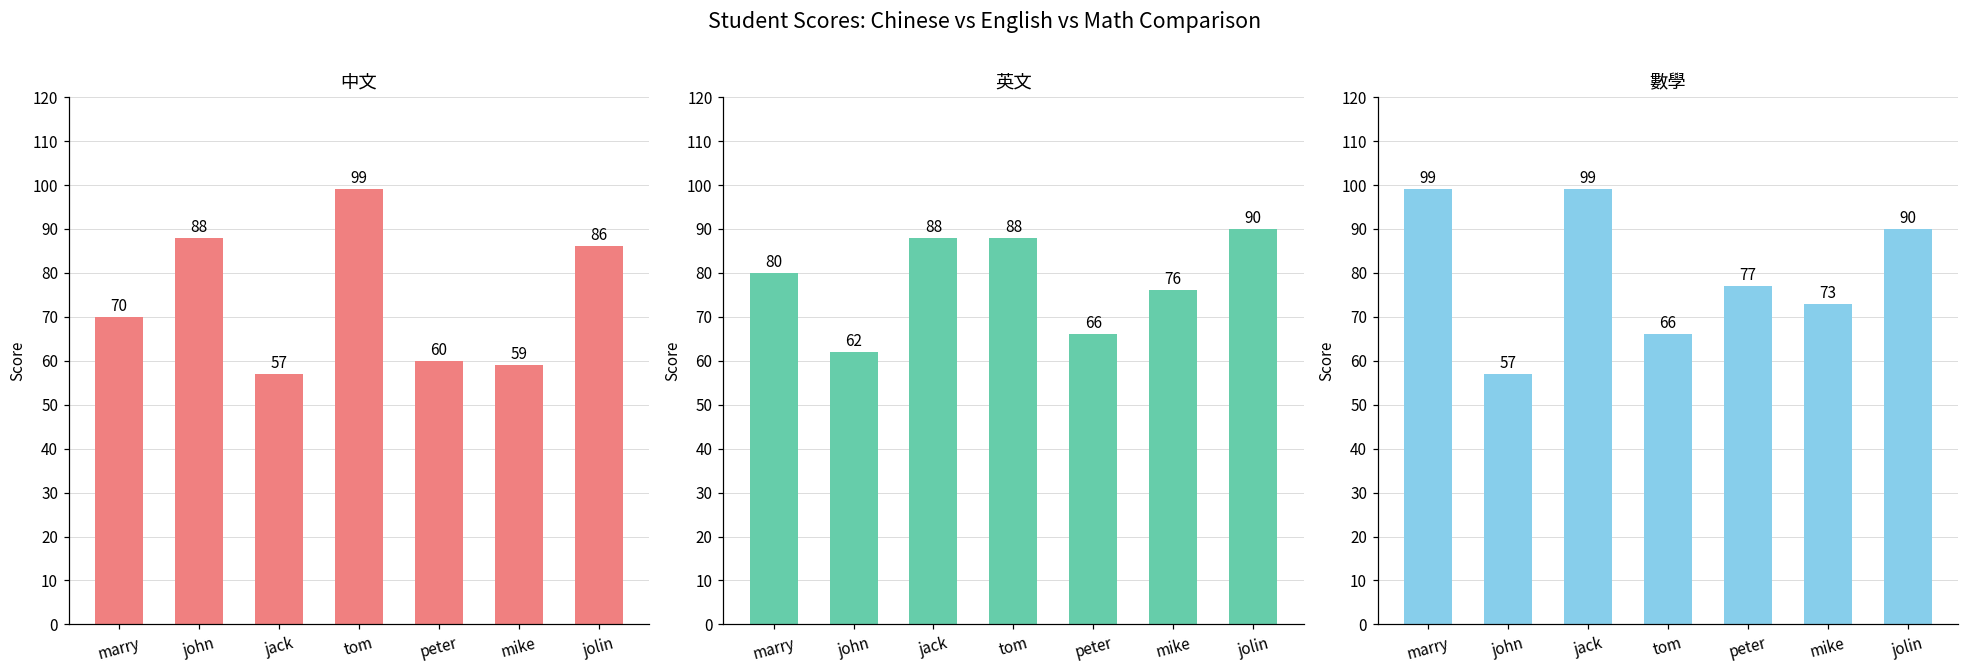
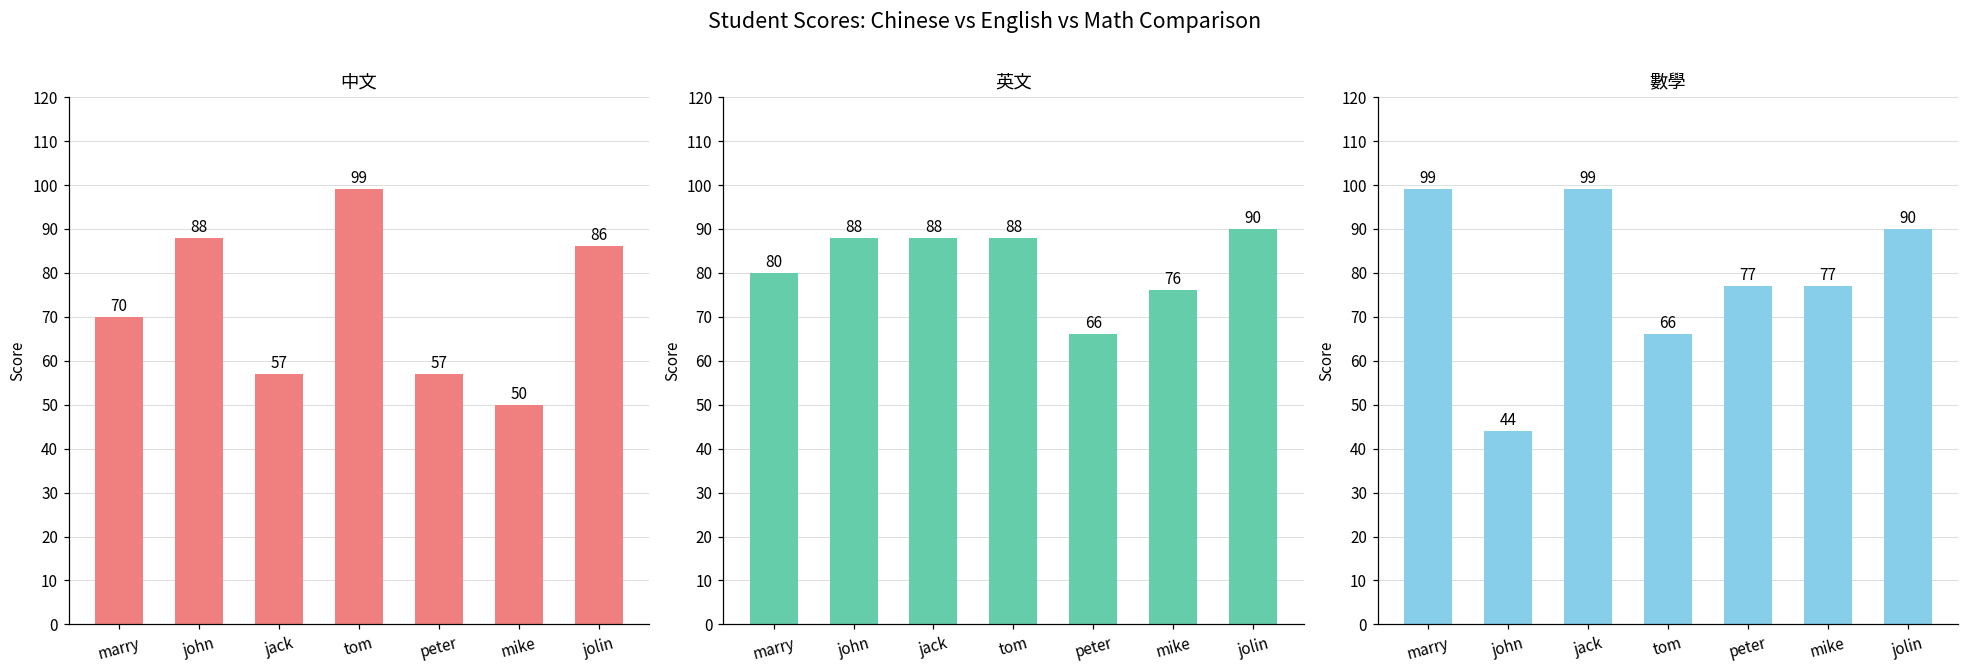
  {
    "中文": {
      "marry": 70,
      "john": 88,
      "jack": 57,
      "tom": 99,
-     "peter": 60,
-     "mike": 59,
+     "peter": 57,
+     "mike": 50,
      "jolin": 86
    },
    "英文": {
      "marry": 80,
-     "john": 62,
+     "john": 88,
      "jack": 88,
      "tom": 88,
      "peter": 66,
      "mike": 76,
      "jolin": 90
    },
    "數學": {
      "marry": 99,
-     "john": 57,
+     "john": 44,
      "jack": 99,
      "tom": 66,
      "peter": 77,
-     "mike": 73,
+     "mike": 77,
      "jolin": 90
    }
  }
